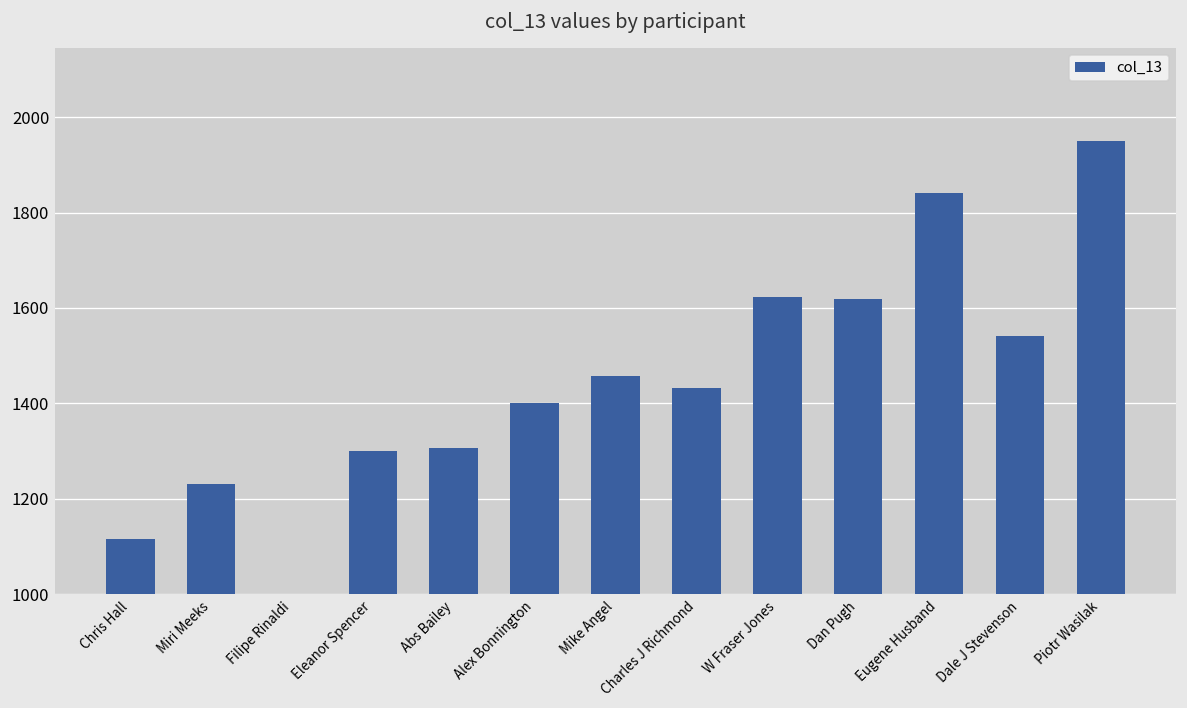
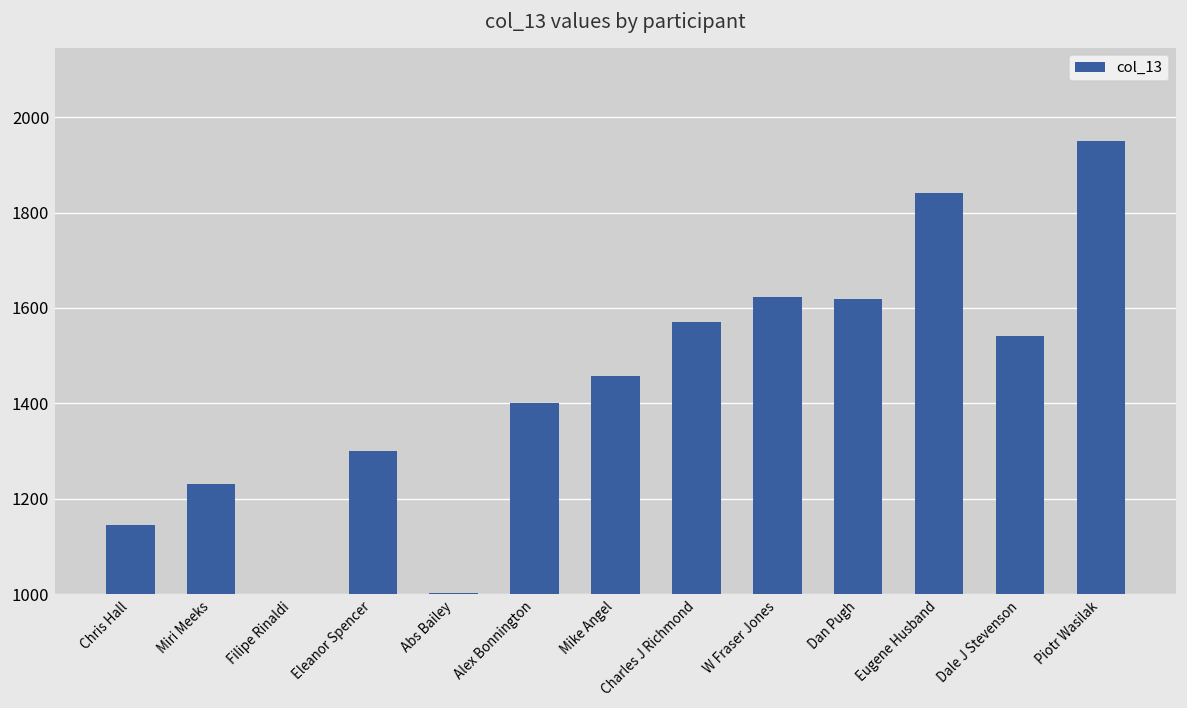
  {
-   "Chris Hall": 1120,
+   "Chris Hall": 1150,
    "Miri Meeks": 1230,
    "Eleanor Spencer": 1300,
-   "Abs Bailey": 1310,
+   "Abs Bailey": 1000,
    "Alex Bonnington": 1400,
    "Mike Angel": 1460,
-   "Charles J Richmond": 1430,
+   "Charles J Richmond": 1570,
    "W Fraser Jones": 1620,
    "Dan Pugh": 1620,
    "Eugene Husband": 1840,
    "Dale J Stevenson": 1540,
    "Piotr Wasilak": 1950
  }
